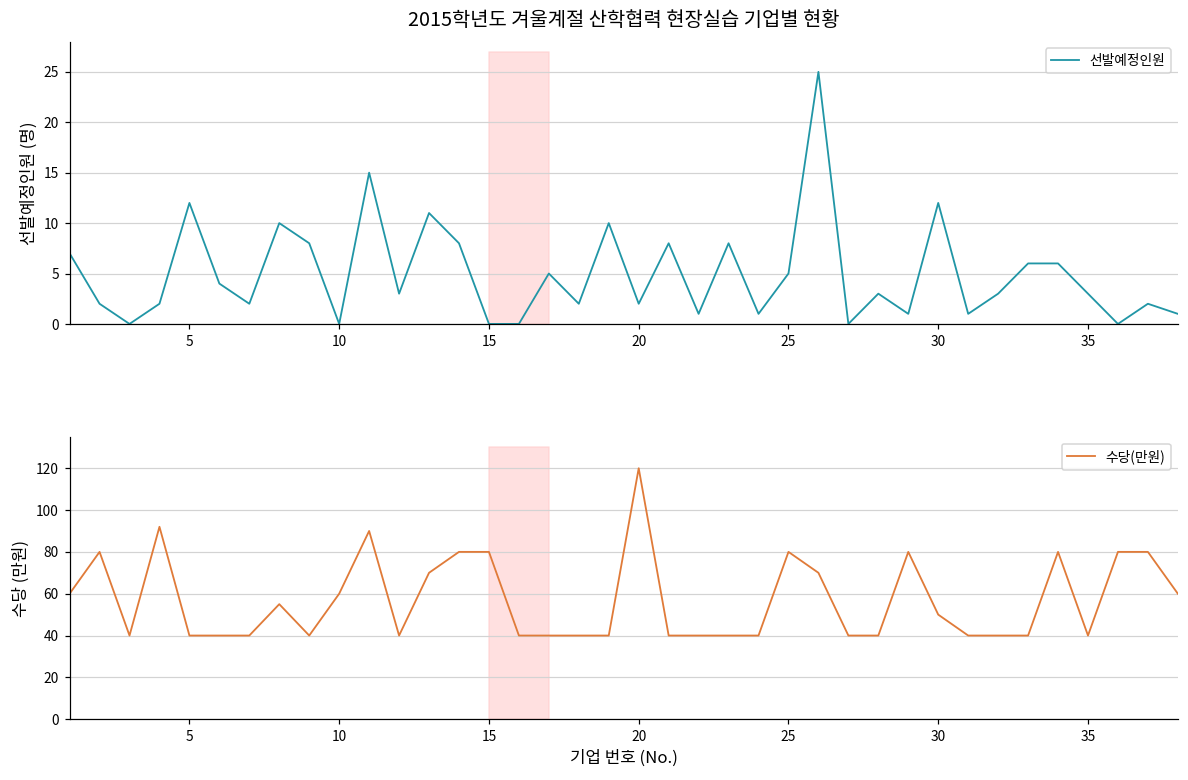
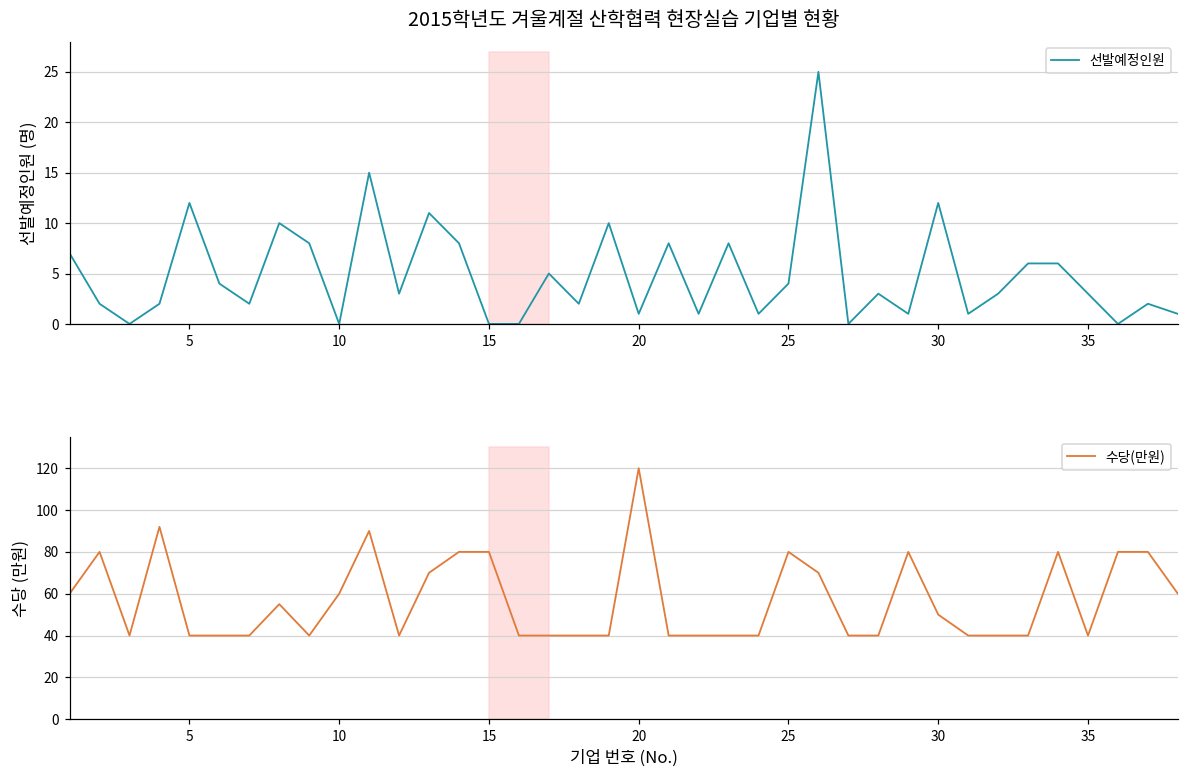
  {
    "2015학년도 겨울계절 산학협력 현장실습 기업별 현황": {
      "5": 12,
      "10": 0,
      "15": 0,
-     "20": 2,
-     "25": 5,
+     "20": 1,
+     "25": 4,
      "30": 12,
      "35": 3
    }
  }
